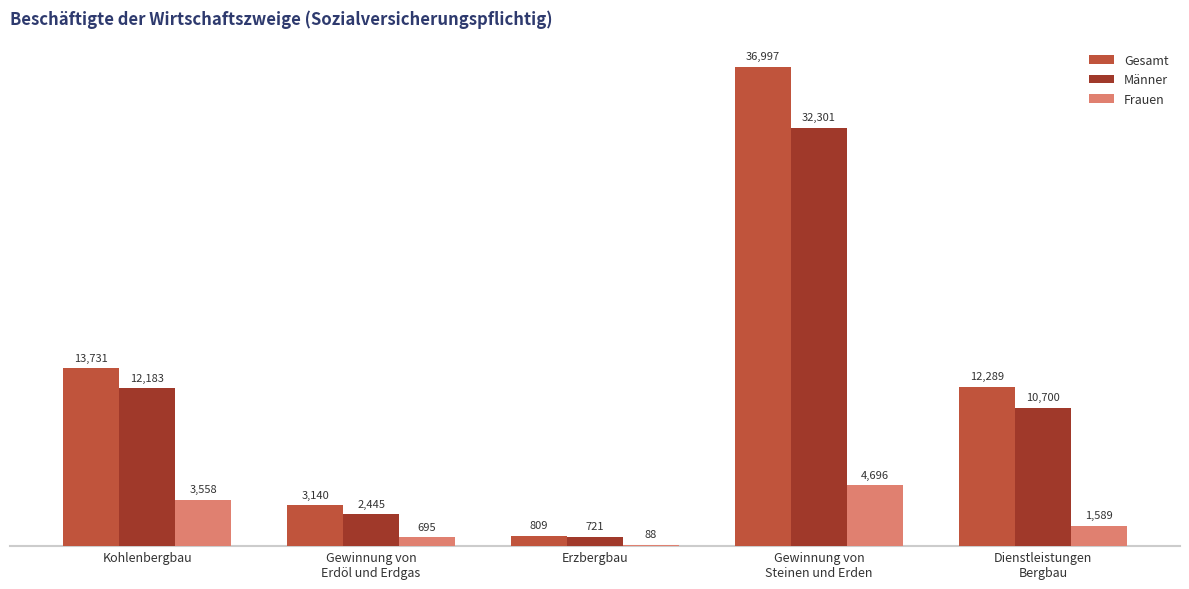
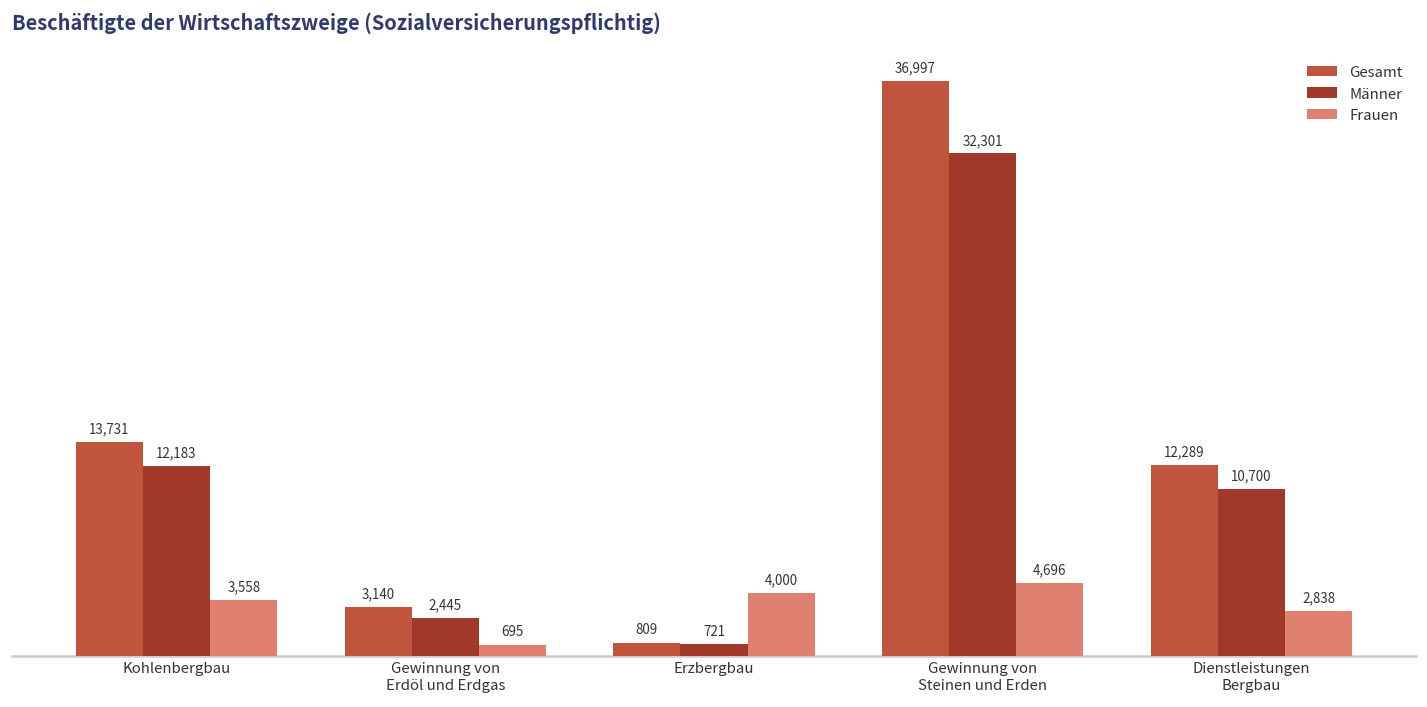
  {
    "Frauen": {
      "Kohlenbergbau": "3,558",
      "Gewinnung von Erdöl und Erdgas": "695",
-     "Erzbergbau": "88",
+     "Erzbergbau": "4,000",
      "Gewinnung von Steinen und Erden": "4,696",
-     "Dienstleistungen Bergbau": "1,589"
+     "Dienstleistungen Bergbau": "2,838"
    }
  }
